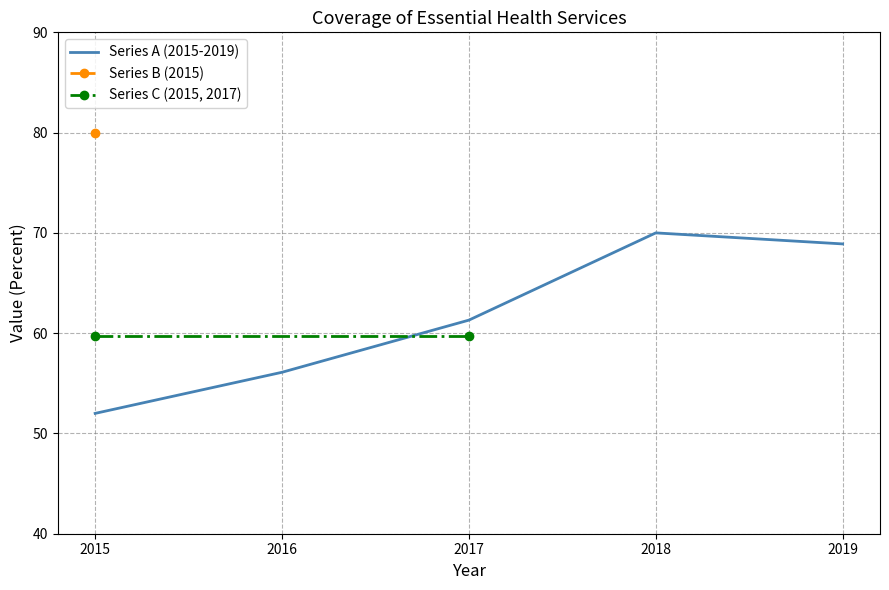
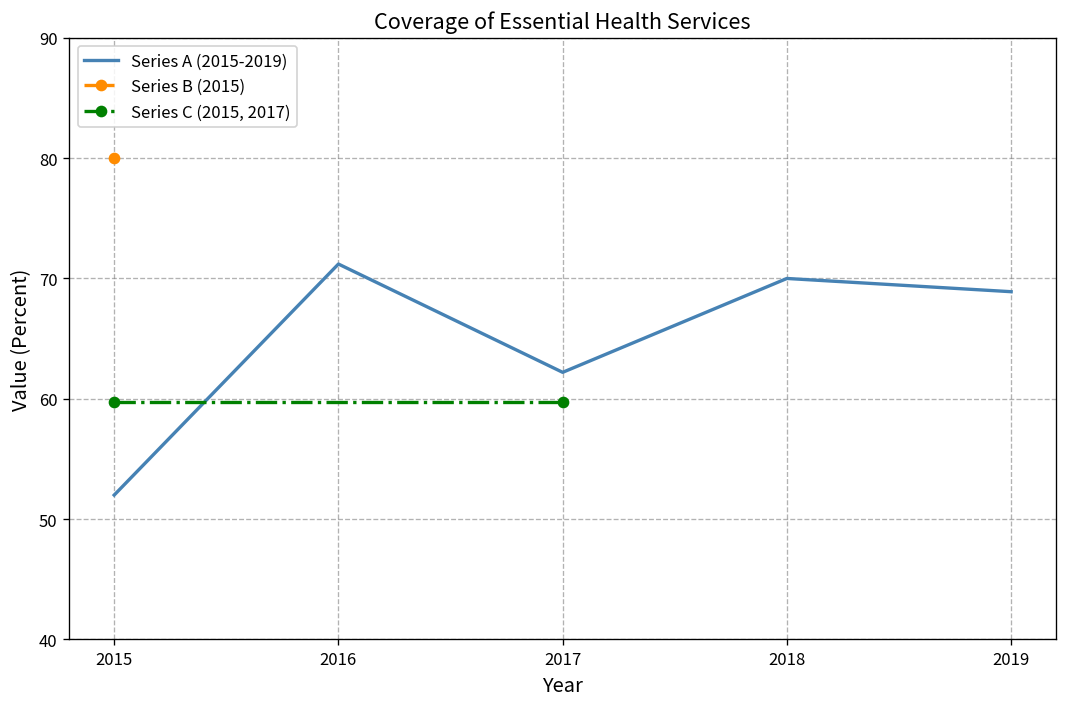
  {
    "Series A (2015-2019)": {
      "2015": 52.0,
-     "2016": 56.1,
-     "2017": 61.3,
+     "2016": 71.2,
+     "2017": 62.2,
      "2018": 70.0,
      "2019": 68.9
    },
    "Series B (2015)": {
      "2015": 80.0
    },
    "Series C (2015, 2017)": {
      "2015": 59.7,
      "2017": 59.7
    }
  }
